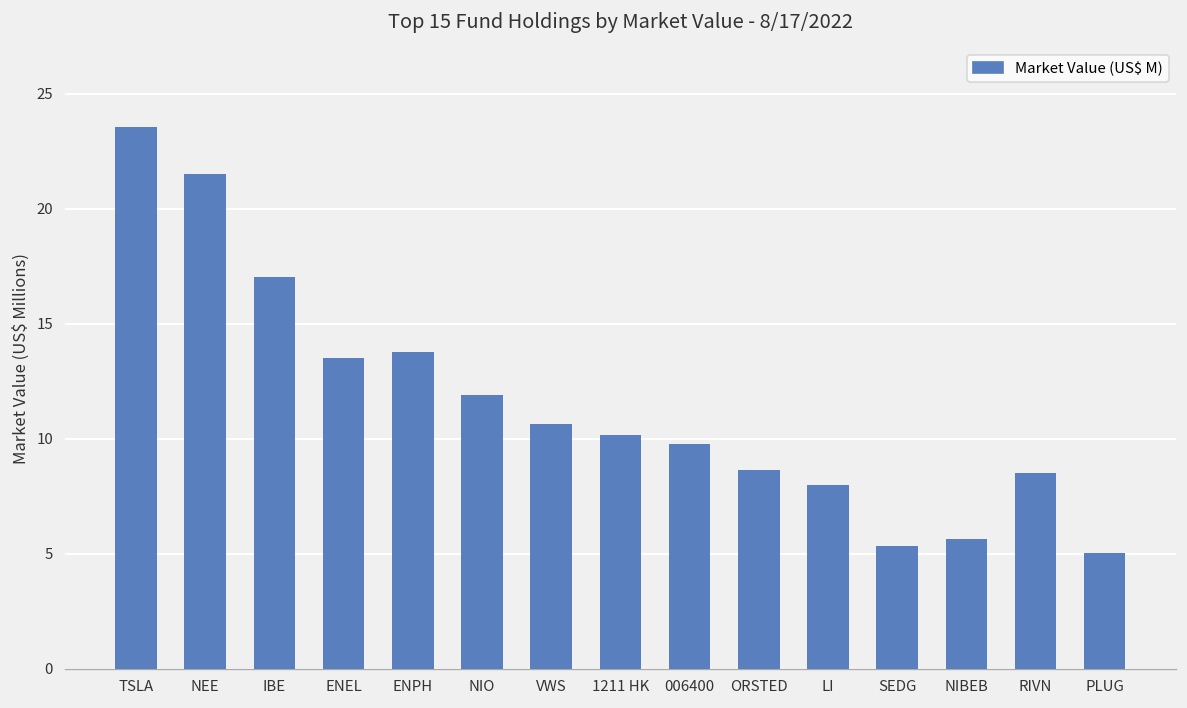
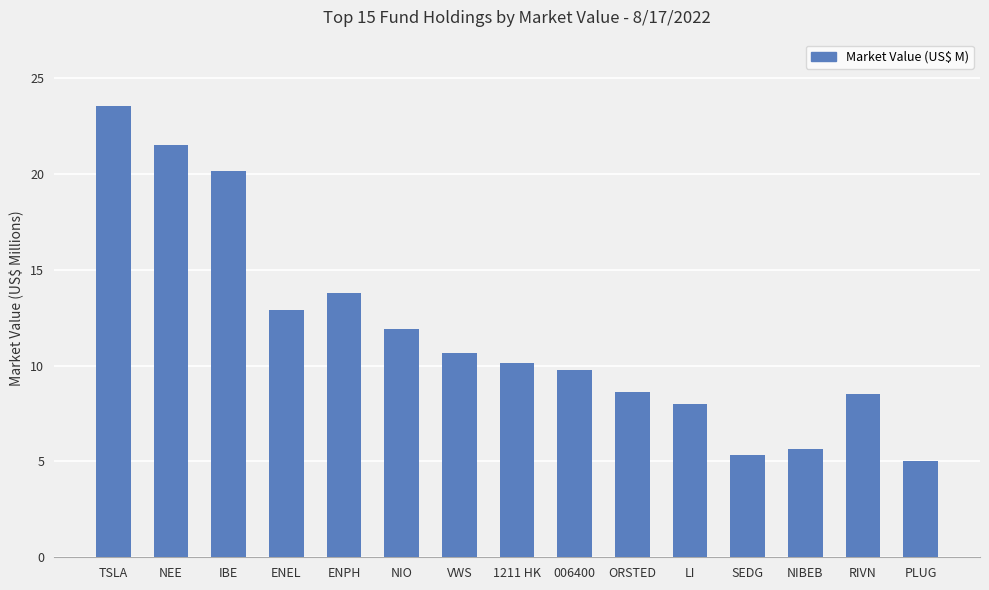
  {
    "TSLA": 23.5,
    "NEE": 21.5,
-   "IBE": 17.0,
-   "ENEL": 13.5,
+   "IBE": 20.2,
+   "ENEL": 12.9,
    "ENPH": 13.8,
    "NIO": 11.9,
    "VWS": 10.6,
    "1211 HK": 10.2,
    "006400": 9.8,
    "ORSTED": 8.6,
    "LI": 8.0,
    "SEDG": 5.3,
    "NIBEB": 5.7,
    "RIVN": 8.5,
    "PLUG": 5.0
  }
